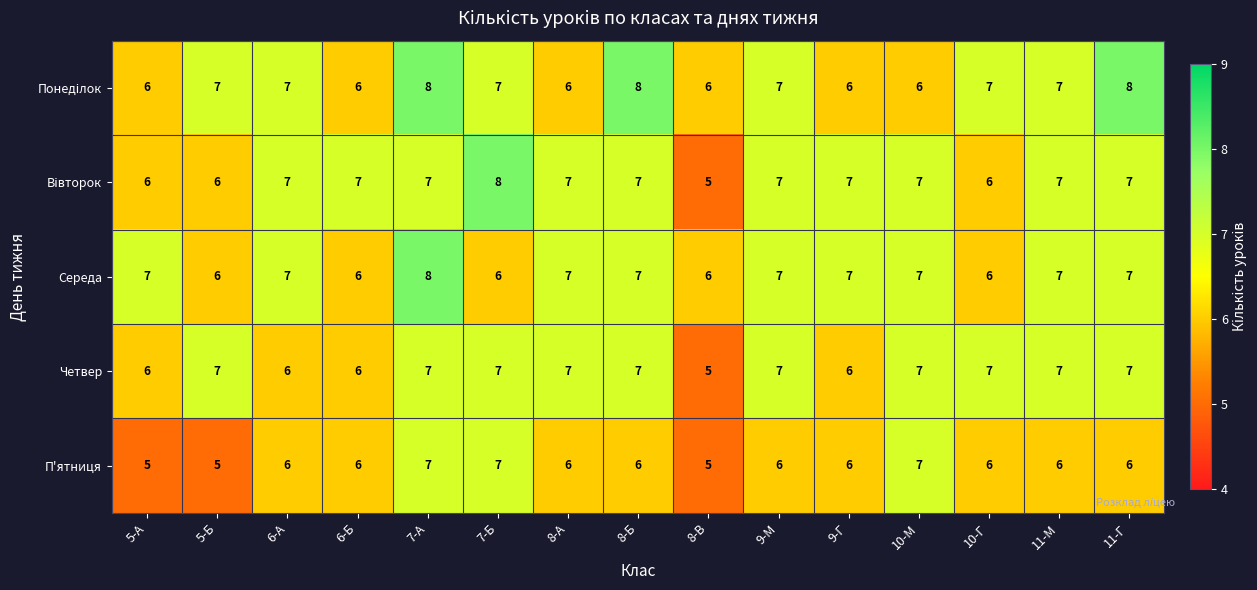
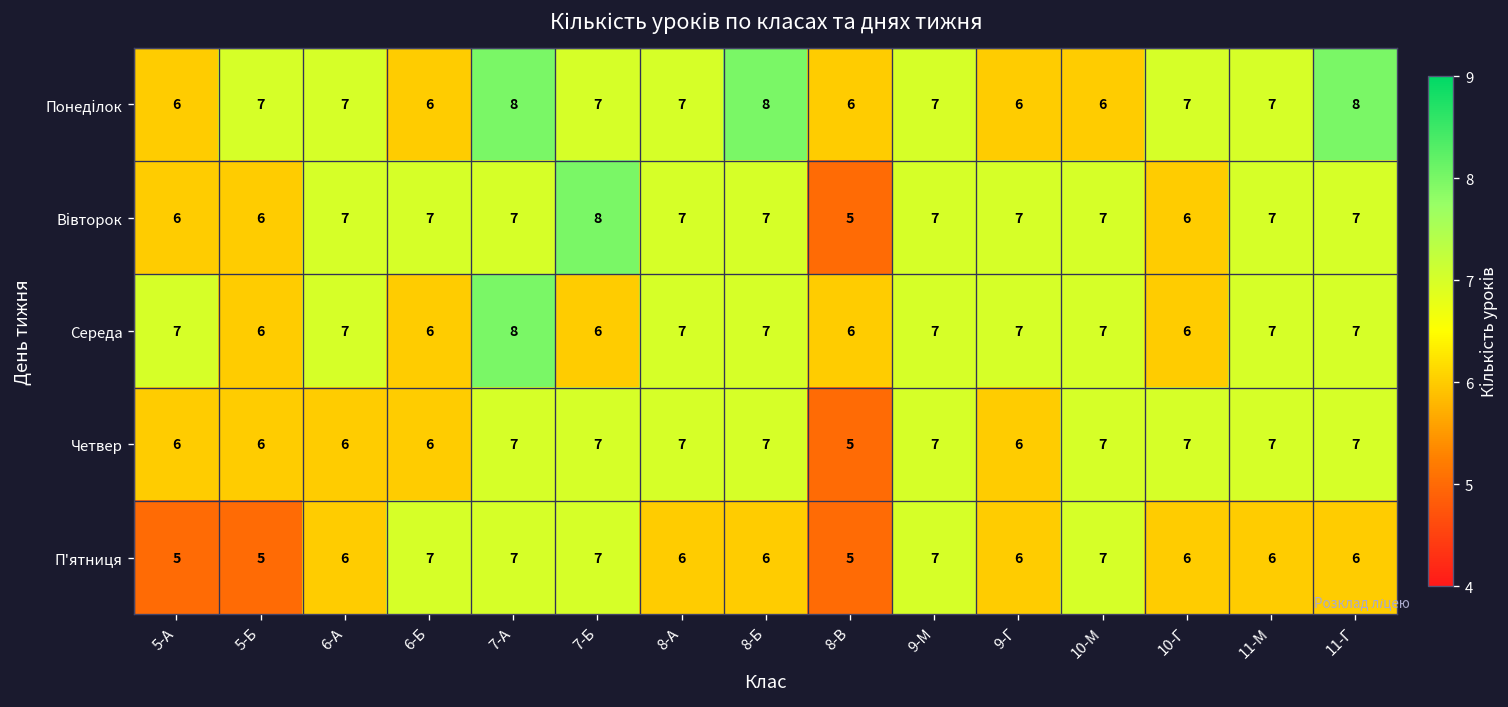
  {
    "Понеділок": {
      "5-А": 6,
      "5-Б": 7,
      "6-А": 7,
      "6-Б": 6,
      "7-А": 8,
      "7-Б": 7,
-     "8-А": 6,
+     "8-А": 7,
      "8-Б": 8,
      "8-В": 6,
      "9-М": 7,
      "9-Г": 6,
      "10-М": 6,
      "10-Г": 7,
      "11-М": 7,
      "11-Г": 8
    },
    "Вівторок": {
      "5-А": 6,
      "5-Б": 6,
      "6-А": 7,
      "6-Б": 7,
      "7-А": 7,
      "7-Б": 8,
      "8-А": 7,
      "8-Б": 7,
      "8-В": 5,
      "9-М": 7,
      "9-Г": 7,
      "10-М": 7,
      "10-Г": 6,
      "11-М": 7,
      "11-Г": 7
    },
    "Середа": {
      "5-А": 7,
      "5-Б": 6,
      "6-А": 7,
      "6-Б": 6,
      "7-А": 8,
      "7-Б": 6,
      "8-А": 7,
      "8-Б": 7,
      "8-В": 6,
      "9-М": 7,
      "9-Г": 7,
      "10-М": 7,
      "10-Г": 6,
      "11-М": 7,
      "11-Г": 7
    },
    "Четвер": {
      "5-А": 6,
-     "5-Б": 7,
+     "5-Б": 6,
      "6-А": 6,
      "6-Б": 6,
      "7-А": 7,
      "7-Б": 7,
      "8-А": 7,
      "8-Б": 7,
      "8-В": 5,
      "9-М": 7,
      "9-Г": 6,
      "10-М": 7,
      "10-Г": 7,
      "11-М": 7,
      "11-Г": 7
    },
    "П'ятниця": {
      "5-А": 5,
      "5-Б": 5,
      "6-А": 6,
-     "6-Б": 6,
+     "6-Б": 7,
      "7-А": 7,
      "7-Б": 7,
      "8-А": 6,
      "8-Б": 6,
      "8-В": 5,
-     "9-М": 6,
+     "9-М": 7,
      "9-Г": 6,
      "10-М": 7,
      "10-Г": 6,
      "11-М": 6
    }
  }
